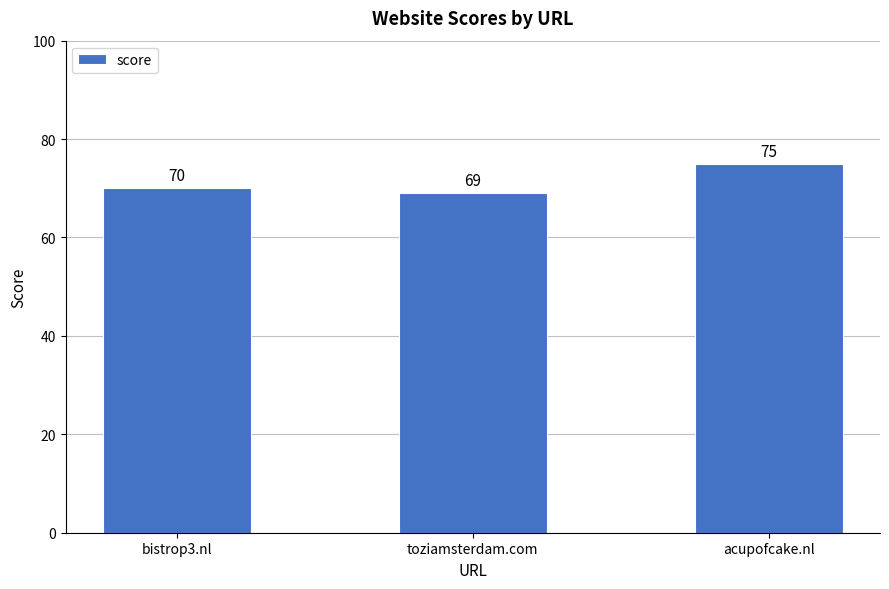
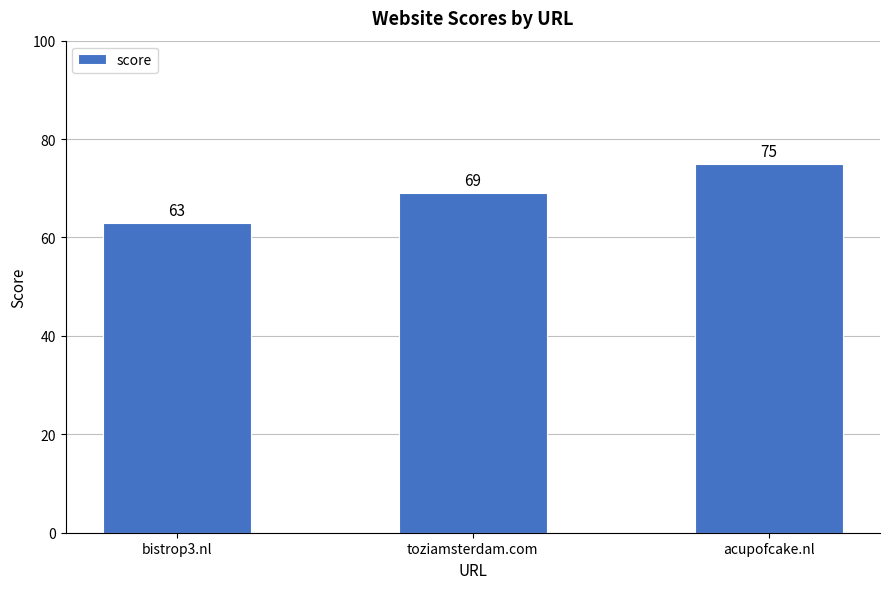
  {
-   "bistrop3.nl": 70,
+   "bistrop3.nl": 63,
    "toziamsterdam.com": 69,
    "acupofcake.nl": 75
  }
